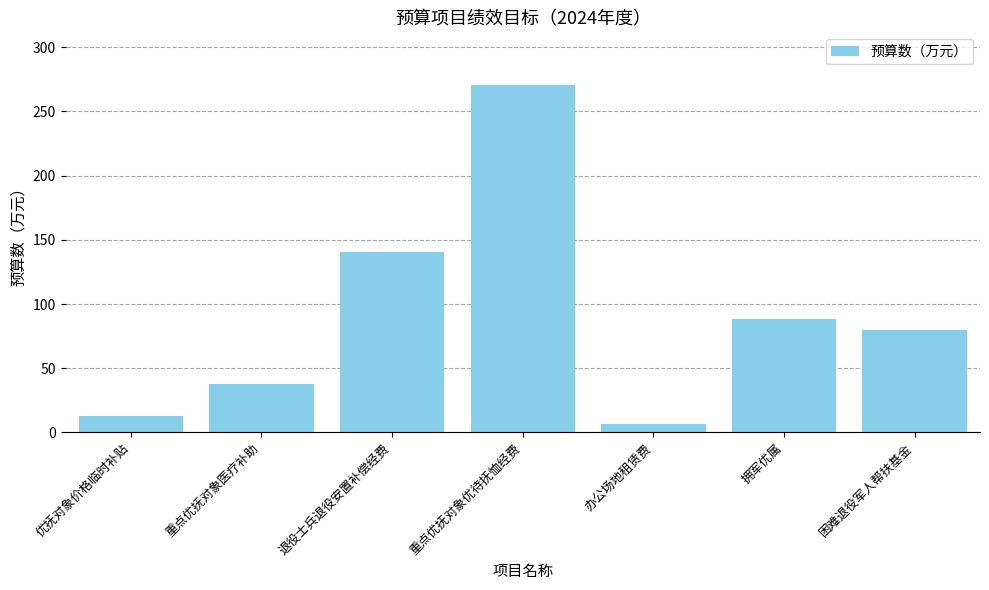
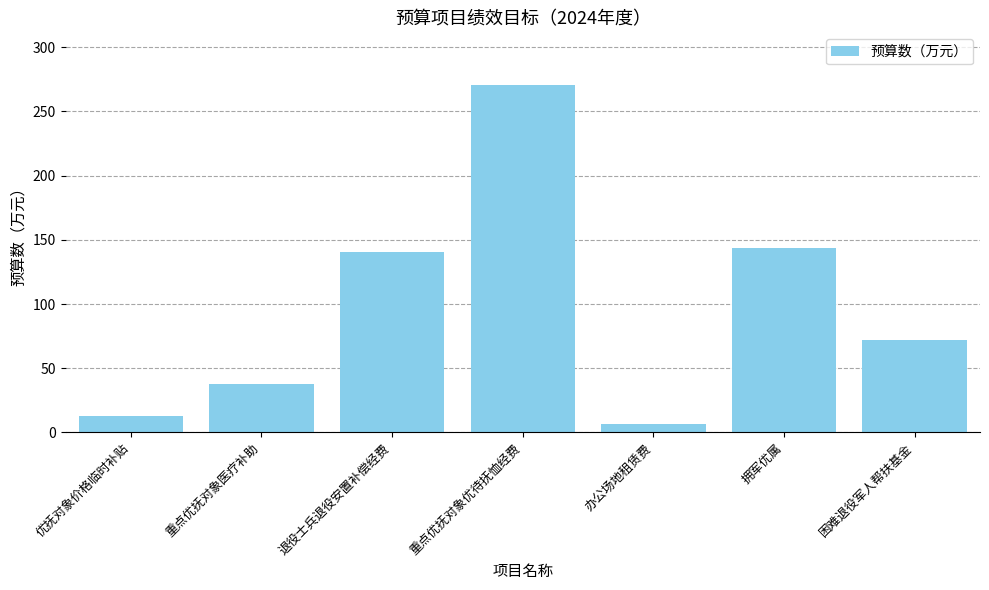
  {
    "优抚对象价格临时补贴": 13,
    "重点优抚对象医疗补助": 38,
    "退役士兵退役安置补偿经费": 141,
    "重点优抚对象优待抚恤经费": 271,
    "办公场地租赁费": 7,
-   "拥军优属": 88,
-   "困难退役军人帮扶基金": 80
+   "拥军优属": 144,
+   "困难退役军人帮扶基金": 72
  }
